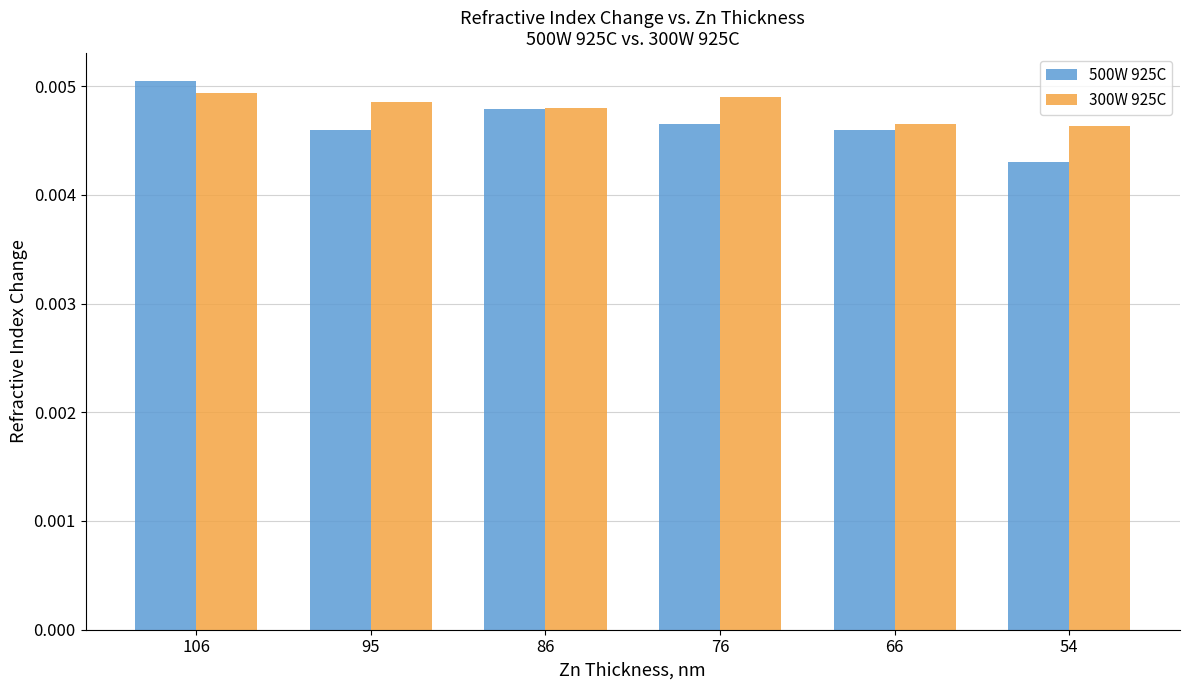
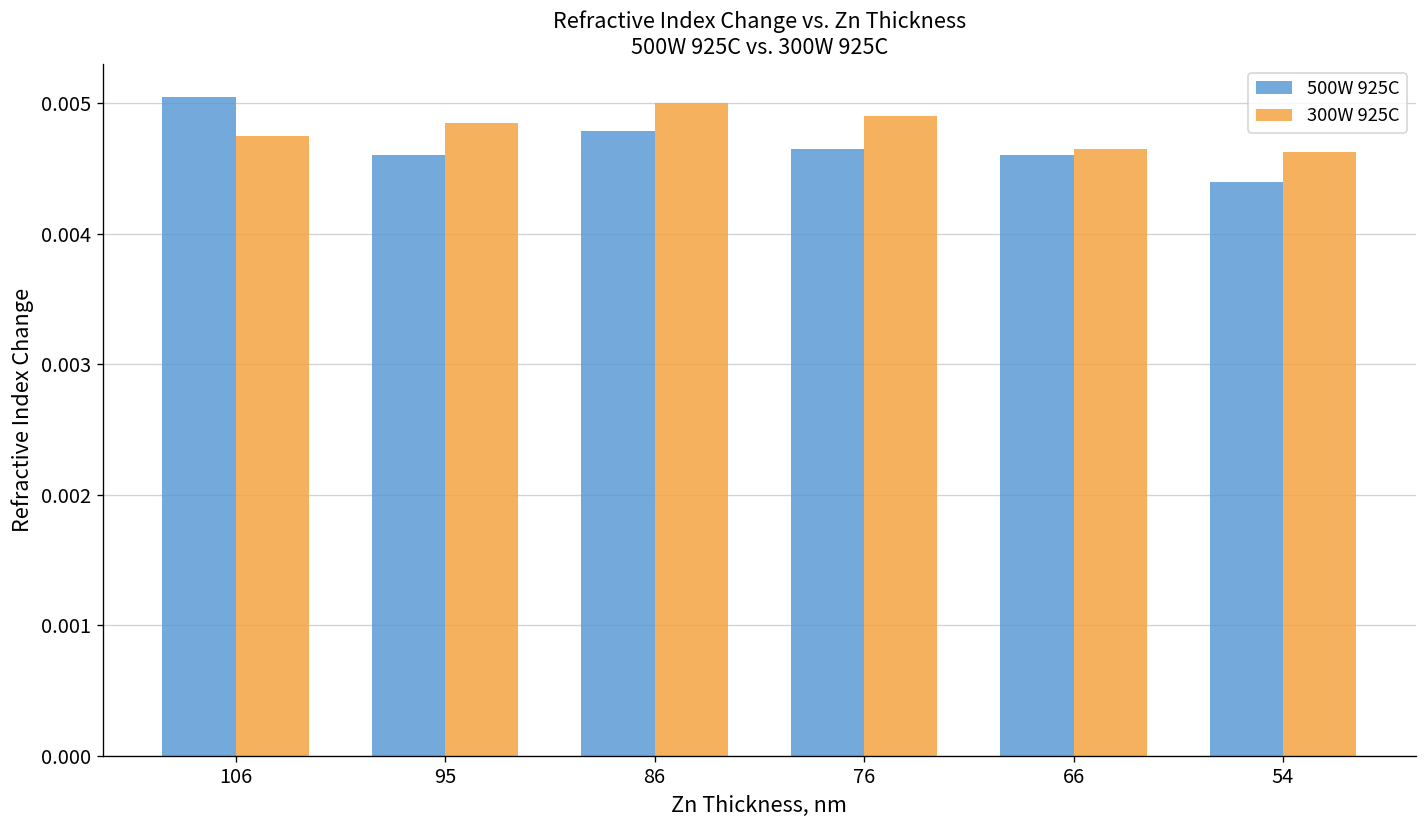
  {
    "500W 925C": {
      "106": 0.00505,
      "95": 0.0046,
      "86": 0.0048,
      "76": 0.00465,
      "66": 0.0046,
-     "54": 0.0043
+     "54": 0.0044
    },
    "300W 925C": {
-     "106": 0.00494,
+     "106": 0.00475,
      "95": 0.00485,
-     "86": 0.0048,
+     "86": 0.0050,
      "76": 0.00490,
      "66": 0.00465,
      "54": 0.00463
    }
  }
